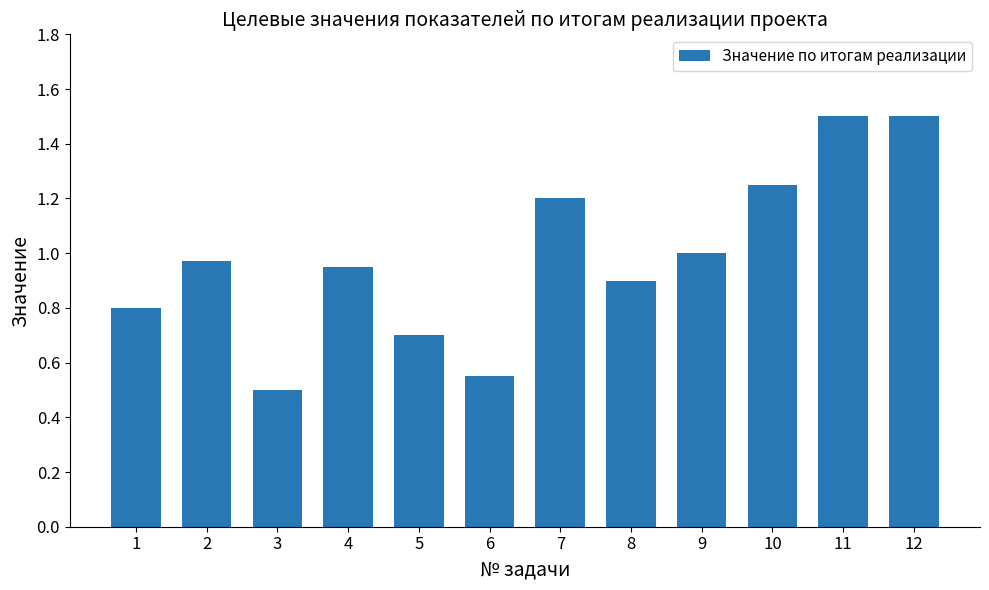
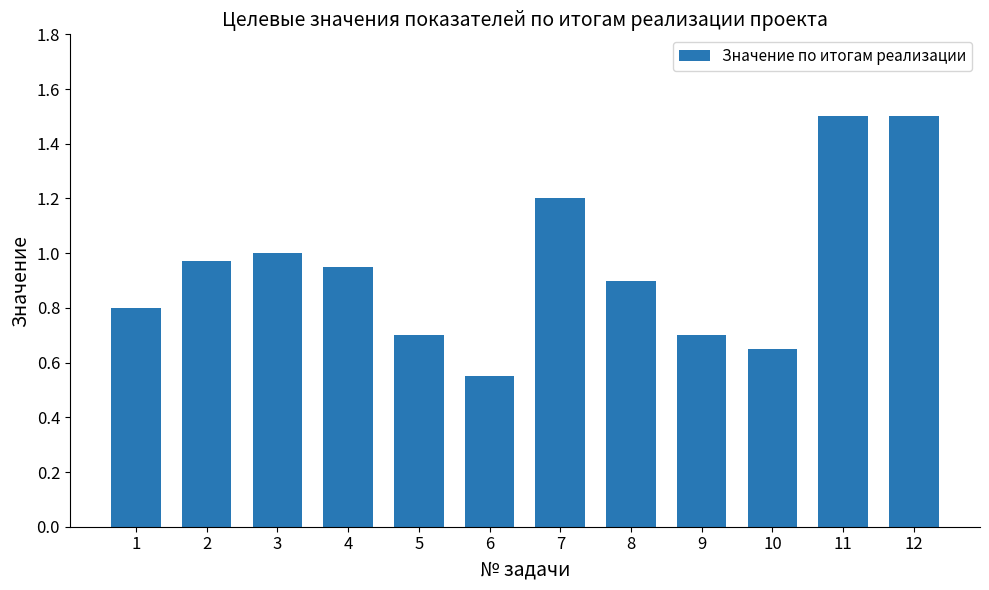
  {
    "1": 0.80,
    "2": 0.97,
-   "3": 0.5,
+   "3": 1.0,
    "4": 0.95,
    "5": 0.70,
    "6": 0.55,
    "7": 1.20,
    "8": 0.90,
-   "9": 1.0,
-   "10": 1.25,
+   "9": 0.7,
+   "10": 0.65,
    "11": 1.50,
    "12": 1.50
  }
